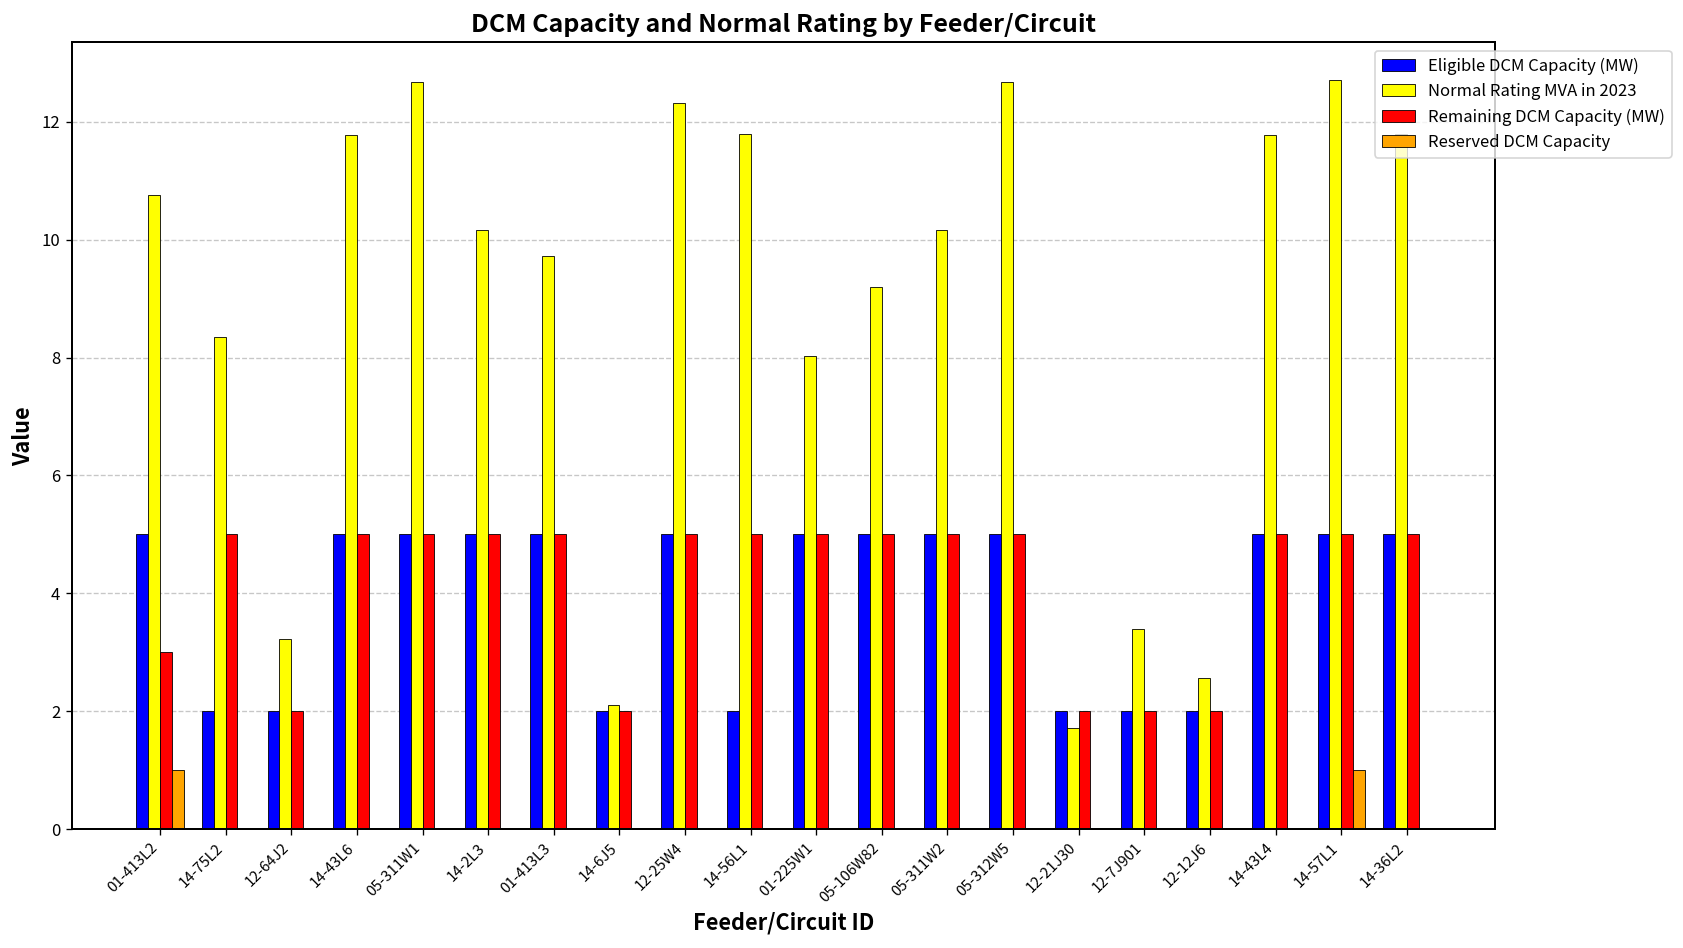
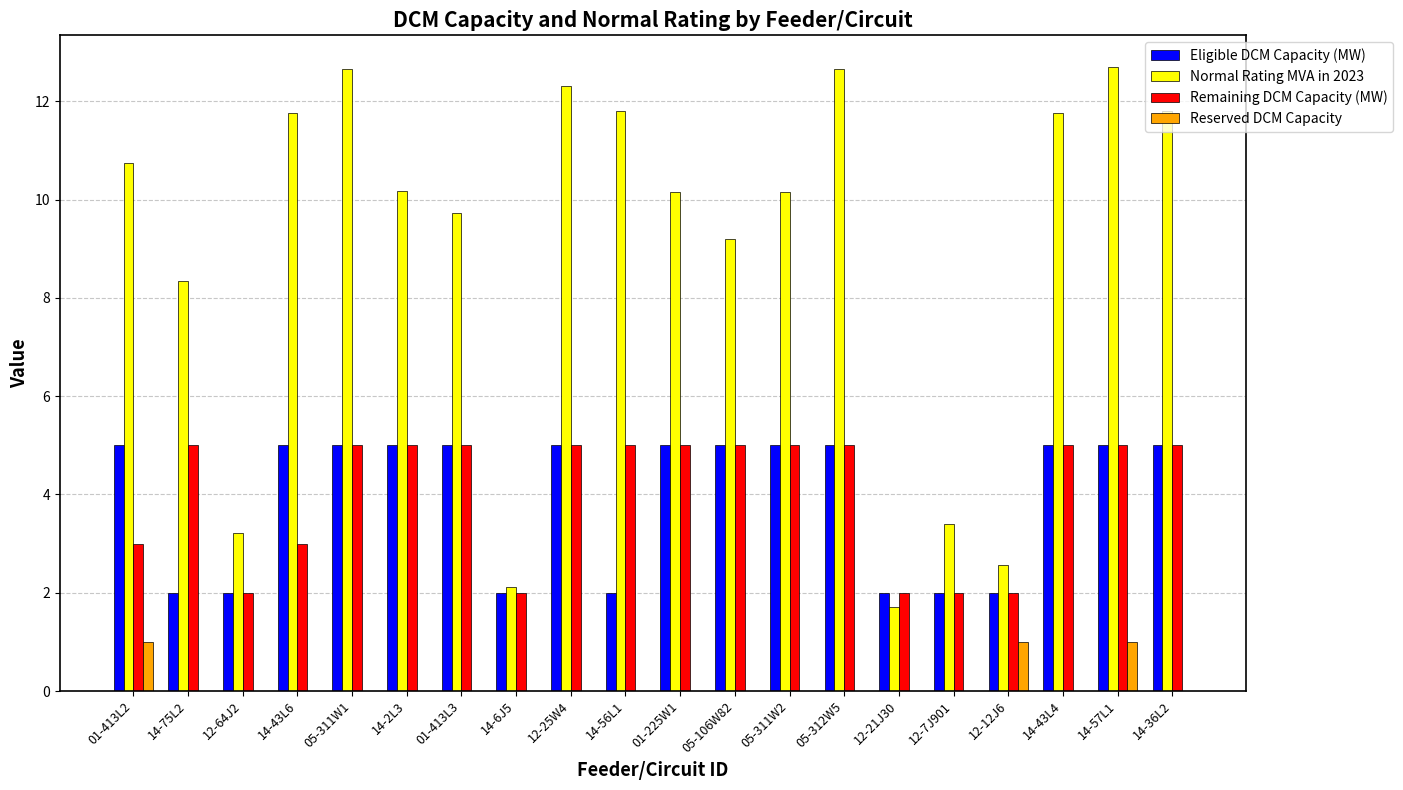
  {
    "Eligible DCM Capacity (MW)": {
      "01-413L2": 5.0,
      "14-75L2": 2.0,
      "12-64J2": 2.0,
      "14-43L6": 5.0,
      "05-311W1": 5.0,
      "14-2L3": 5.0,
      "01-413L3": 5.0,
      "14-6J5": 2.0,
      "12-25W4": 5.0,
      "14-56L1": 2.0,
      "01-225W1": 5.0,
      "05-106W82": 5.0,
      "05-311W2": 5.0,
      "05-312W5": 5.0,
      "12-21J30": 2.0,
      "12-7J901": 2.0,
      "12-12J6": 2.0,
      "14-43L4": 5.0,
      "14-57L1": 5.0,
      "14-36L2": 5.0
    },
    "Normal Rating MVA in 2023": {
      "01-413L2": 10.8,
      "14-75L2": 8.4,
      "12-64J2": 3.2,
      "14-43L6": 11.8,
      "05-311W1": 12.7,
      "14-2L3": 10.2,
      "01-413L3": 9.7,
      "14-6J5": 2.1,
      "12-25W4": 12.3,
      "14-56L1": 11.8,
-     "01-225W1": 8.0,
+     "01-225W1": 10.2,
      "05-106W82": 9.2,
      "05-311W2": 10.2,
      "05-312W5": 12.7,
      "12-21J30": 1.7,
      "12-7J901": 3.4,
      "12-12J6": 2.6,
      "14-43L4": 11.8,
      "14-57L1": 12.7
    },
    "Remaining DCM Capacity (MW)": {
      "01-413L2": 3,
      "14-75L2": 5,
      "12-64J2": 2,
-     "14-43L6": 5,
+     "14-43L6": 3,
      "05-311W1": 5,
      "14-2L3": 5,
      "01-413L3": 5,
      "14-6J5": 2,
      "12-25W4": 5,
      "14-56L1": 5,
      "01-225W1": 5,
      "05-106W82": 5,
      "05-311W2": 5,
      "05-312W5": 5,
      "12-21J30": 2,
      "12-7J901": 2,
      "12-12J6": 2,
      "14-43L4": 5,
      "14-57L1": 5,
      "14-36L2": 5
    },
    "Reserved DCM Capacity": {
      "01-413L2": 1,
      "14-75L2": 0,
      "12-64J2": 0,
      "14-43L6": 0,
      "05-311W1": 0,
      "14-2L3": 0,
      "01-413L3": 0,
      "14-6J5": 0,
      "12-25W4": 0,
      "14-56L1": 0,
      "01-225W1": 0,
      "05-106W82": 0,
      "05-311W2": 0,
      "05-312W5": 0,
      "12-21J30": 0,
      "12-7J901": 0,
-     "12-12J6": 0,
+     "12-12J6": 1,
      "14-43L4": 0,
      "14-57L1": 1,
      "14-36L2": 0
    }
  }
